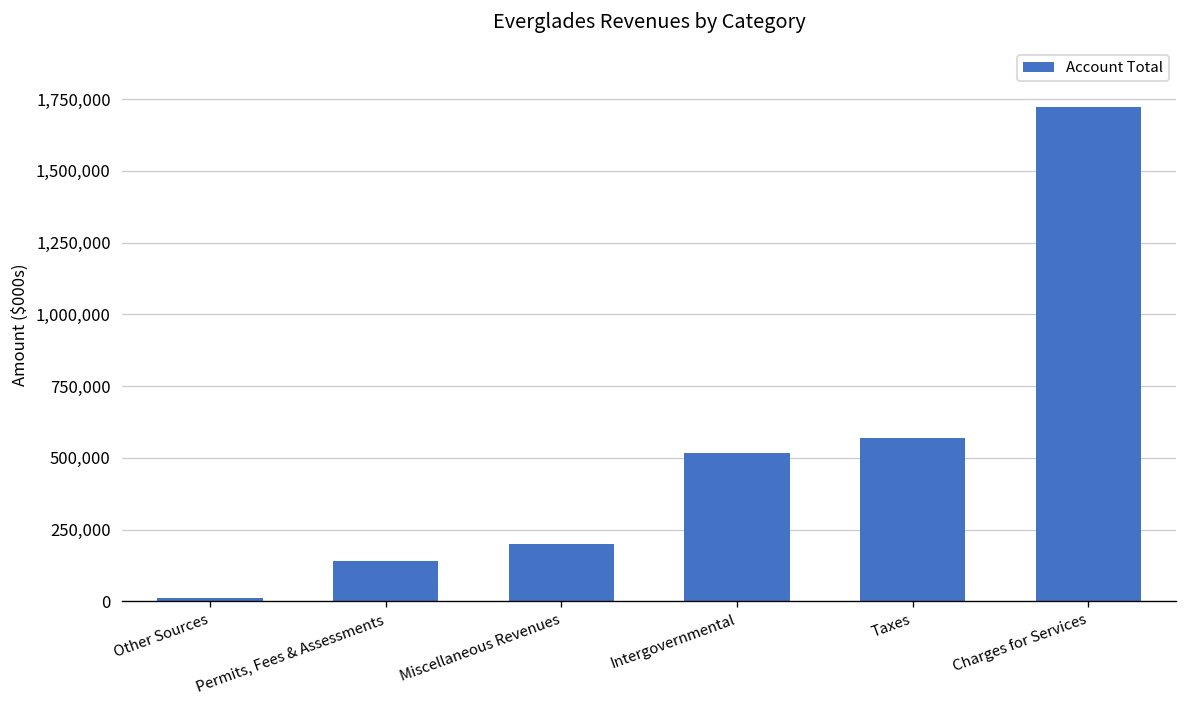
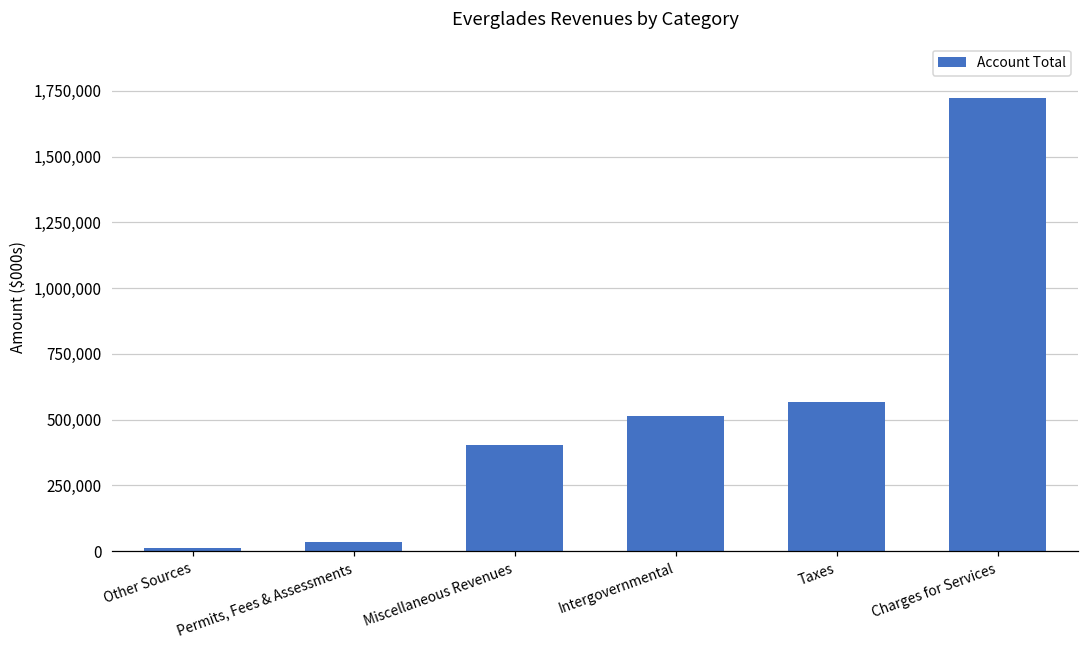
  {
    "Other Sources": "10,000",
-   "Permits, Fees & Assessments": "140,000",
-   "Miscellaneous Revenues": "200,000",
+   "Permits, Fees & Assessments": "30,000",
+   "Miscellaneous Revenues": "400,000",
    "Intergovernmental": "520,000",
    "Taxes": "570,000",
    "Charges for Services": "1,720,000"
  }
